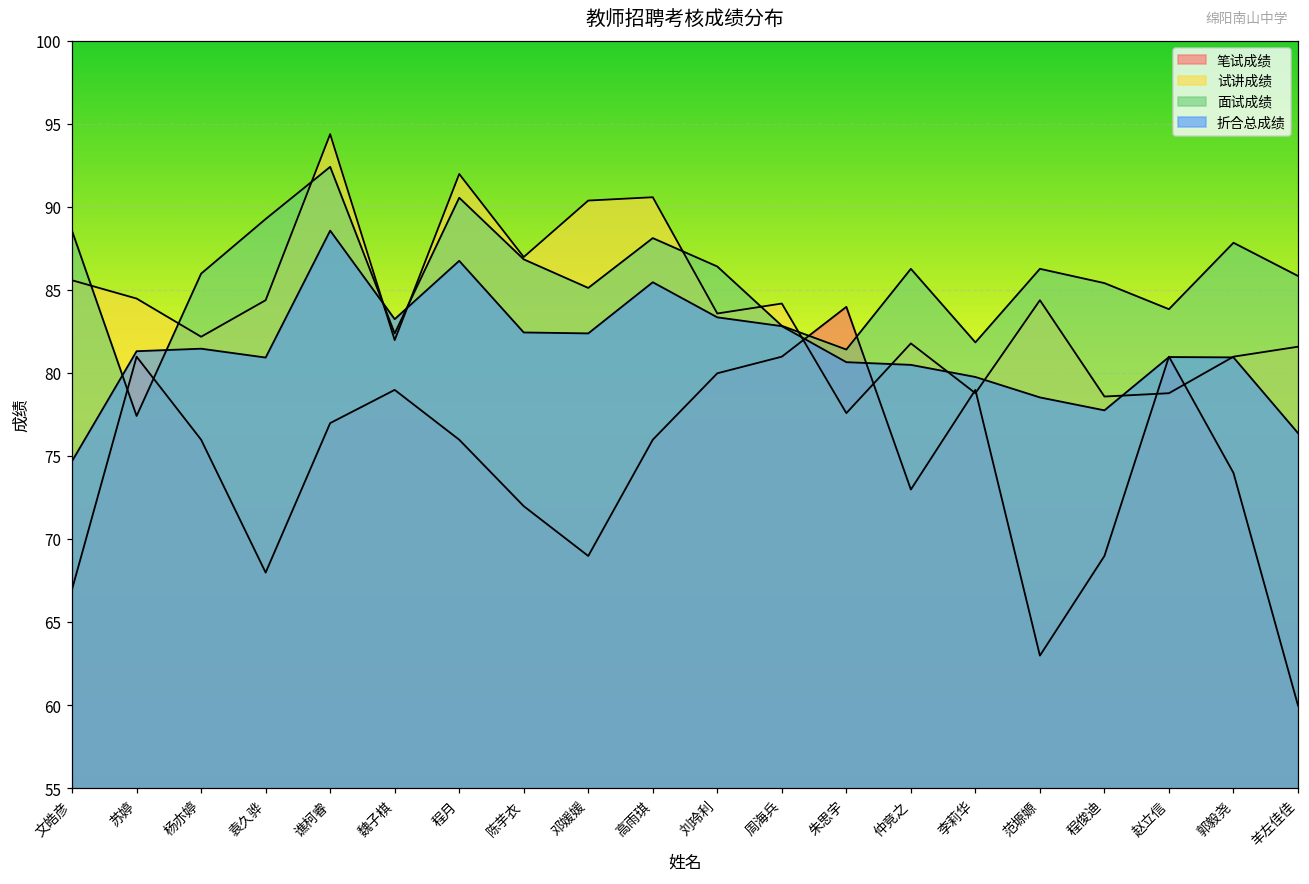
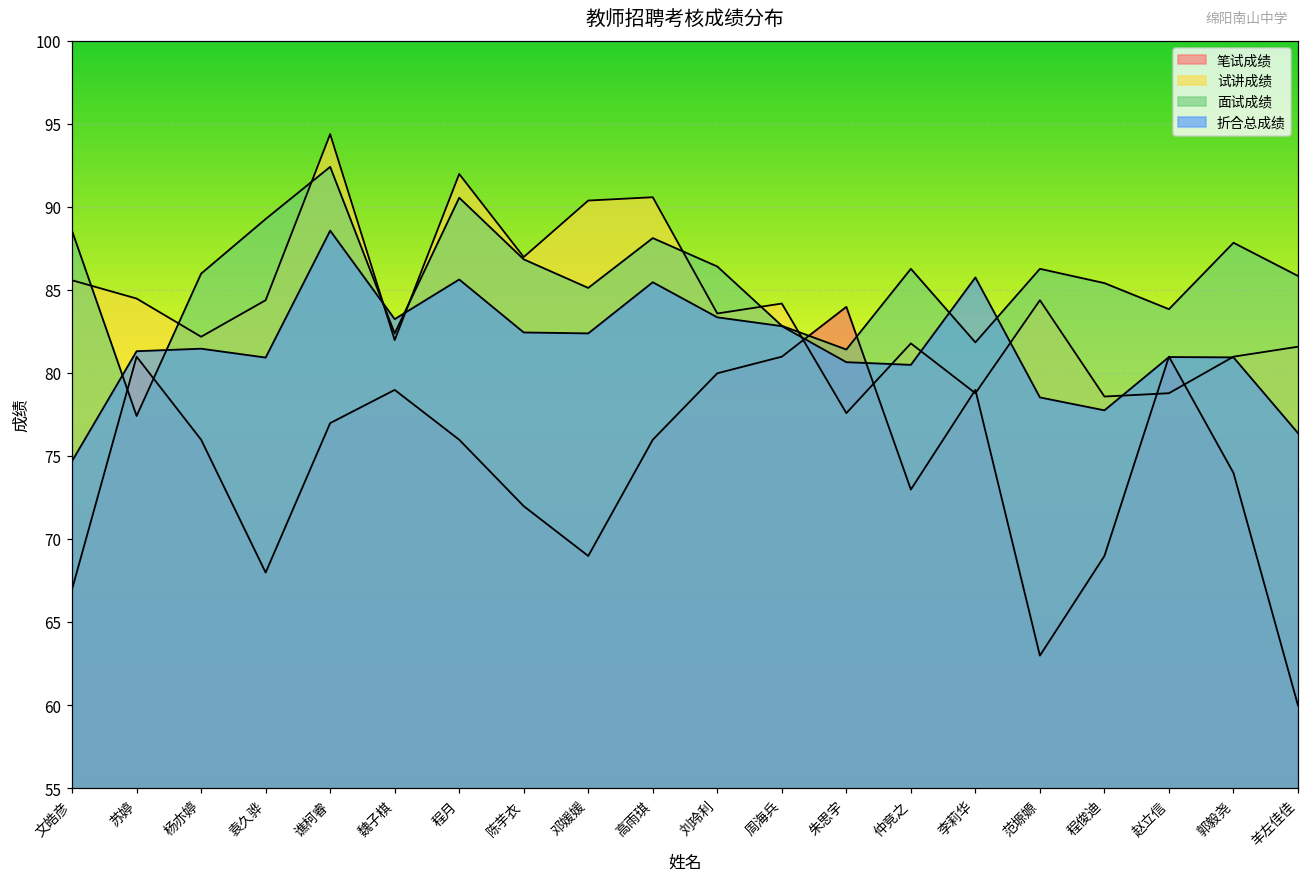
  {
    "笔试成绩": {
      "文皓彦": 67.0,
      "苏婷": 81.0,
      "杨亦婷": 76.0,
      "袁久骅": 68.0,
      "谯柯睿": 77.0,
      "魏子棋": 79.0,
      "程月": 76.0,
      "陈芋衣": 72.0,
      "邓媛媛": 69.0,
      "高雨琪": 76.0,
      "刘玲利": 80.0,
      "周海兵": 81.0,
      "朱思宇": 84.0,
      "仲竞之": 73.0,
      "李莉华": 79.0,
      "范塬嫄": 63.0,
      "程俊迪": 69.0,
      "郭毅尧": 74.0,
      "羊左佳佳": 60.0
    },
    "试讲成绩": {
      "文皓彦": 85.6,
      "苏婷": 84.5,
      "杨亦婷": 82.2,
      "袁久骅": 84.4,
      "谯柯睿": 94.4,
      "魏子棋": 82.0,
      "程月": 92.0,
      "邓媛媛": 90.4,
      "高雨琪": 90.6,
      "刘玲利": 83.6,
      "周海兵": 84.2,
      "朱思宇": 77.6,
      "仲竞之": 81.8,
      "李莉华": 78.8,
      "范塬嫄": 84.4,
      "程俊迪": 78.6,
      "赵立信": 78.8,
      "羊左佳佳": 81.6
    },
    "面试成绩": {
      "文皓彦": 88.6,
      "苏婷": 77.4,
      "杨亦婷": 86.0,
      "袁久骅": 89.3,
      "谯柯睿": 92.4,
      "魏子棋": 82.4,
      "程月": 90.6,
      "邓媛媛": 85.1,
      "高雨琪": 88.1,
      "刘玲利": 86.4,
      "朱思宇": 81.4,
      "仲竞之": 86.3,
      "李莉华": 81.9,
      "范塬嫄": 86.3,
      "程俊迪": 85.4,
      "赵立信": 83.9,
      "郭毅尧": 87.9,
      "羊左佳佳": 85.9
    },
    "折合总成绩": {
      "文皓彦": 74.7,
      "苏婷": 81.3,
      "杨亦婷": 81.5,
      "袁久骅": 80.9,
      "谯柯睿": 88.6,
      "魏子棋": 83.3,
-     "程月": 86.8,
+     "程月": 85.6,
      "陈芋衣": 82.5,
      "邓媛媛": 82.4,
      "高雨琪": 85.5,
      "刘玲利": 83.4,
      "朱思宇": 80.7,
      "仲竞之": 80.5,
-     "李莉华": 79.8,
+     "李莉华": 85.8,
      "范塬嫄": 78.5,
      "程俊迪": 77.8,
      "羊左佳佳": 76.4
    }
  }
